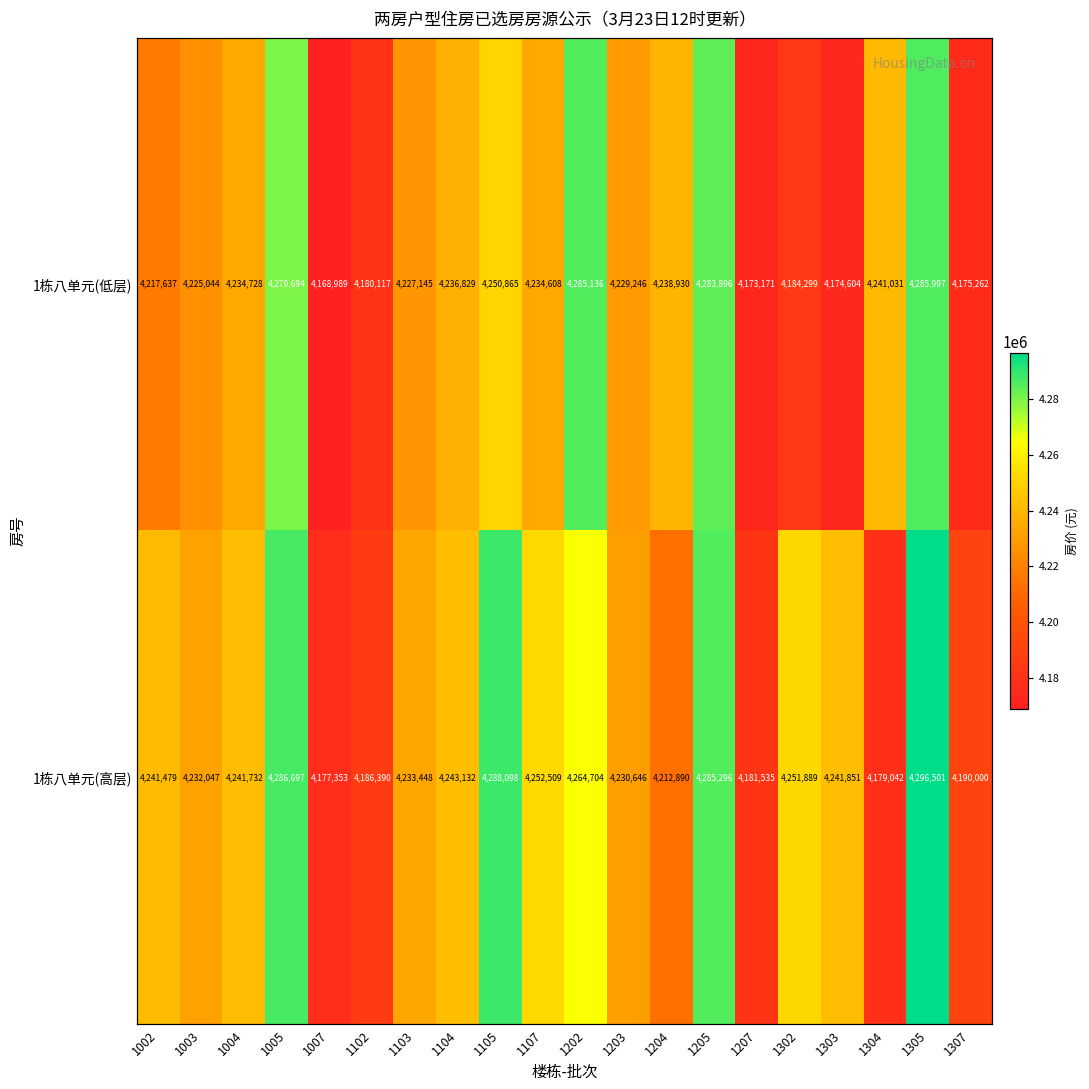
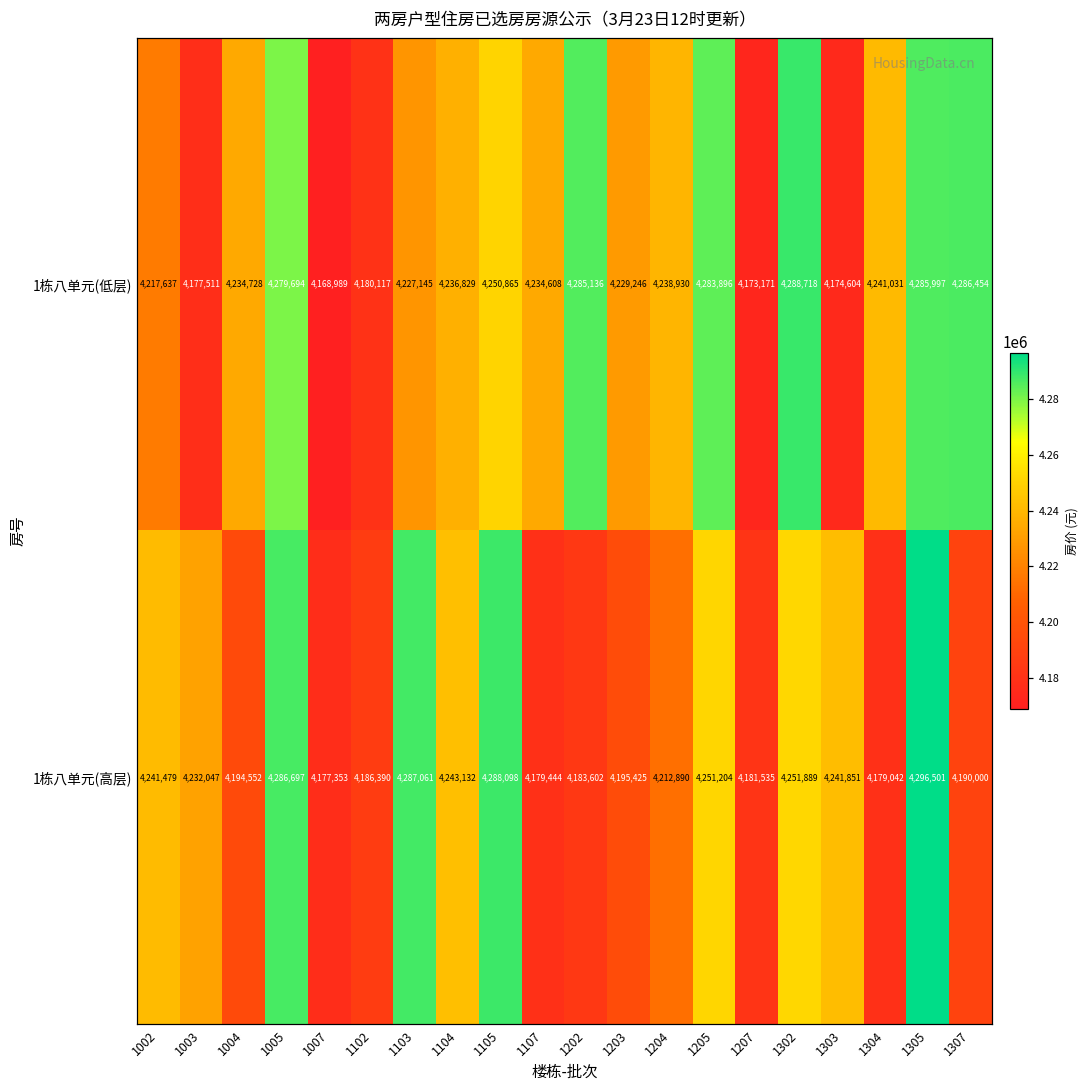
  {
    "1栋八单元(低层)": {
      "1002": "4,217,637",
-     "1003": "4,225,044",
+     "1003": "4,177,511",
      "1004": "4,234,728",
      "1005": "4,279,694",
      "1007": "4,168,989",
      "1102": "4,180,117",
      "1103": "4,227,145",
      "1104": "4,236,829",
      "1105": "4,250,865",
      "1107": "4,234,608",
      "1202": "4,285,136",
      "1203": "4,229,246",
      "1204": "4,238,930",
      "1205": "4,283,896",
      "1207": "4,173,171",
-     "1302": "4,184,299",
+     "1302": "4,288,718",
      "1303": "4,174,604",
      "1304": "4,241,031",
-     "1307": "4,175,262"
+     "1307": "4,286,454"
    },
    "1栋八单元(高层)": {
      "1002": "4,241,479",
      "1003": "4,232,047",
-     "1004": "4,241,732",
+     "1004": "4,194,552",
      "1005": "4,286,697",
      "1007": "4,177,353",
      "1102": "4,186,390",
-     "1103": "4,233,448",
+     "1103": "4,287,061",
      "1104": "4,243,132",
      "1105": "4,288,098",
-     "1107": "4,252,509",
-     "1202": "4,264,704",
-     "1203": "4,230,646",
+     "1107": "4,179,444",
+     "1202": "4,183,602",
+     "1203": "4,195,425",
      "1204": "4,212,890",
-     "1205": "4,285,296",
+     "1205": "4,251,204",
      "1207": "4,181,535",
      "1302": "4,251,889",
      "1303": "4,241,851",
      "1304": "4,179,042",
      "1305": "4,296,501",
      "1307": "4,190,000"
    }
  }
